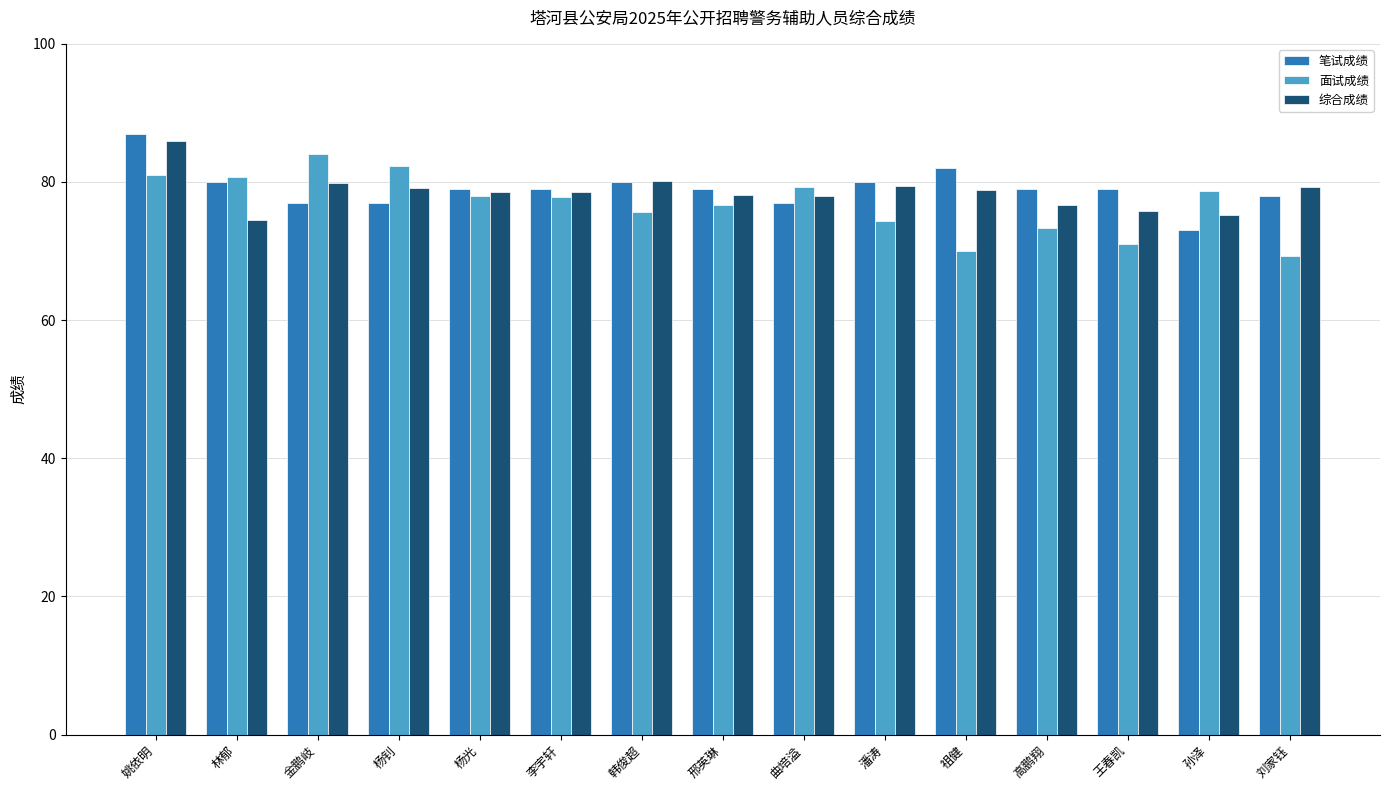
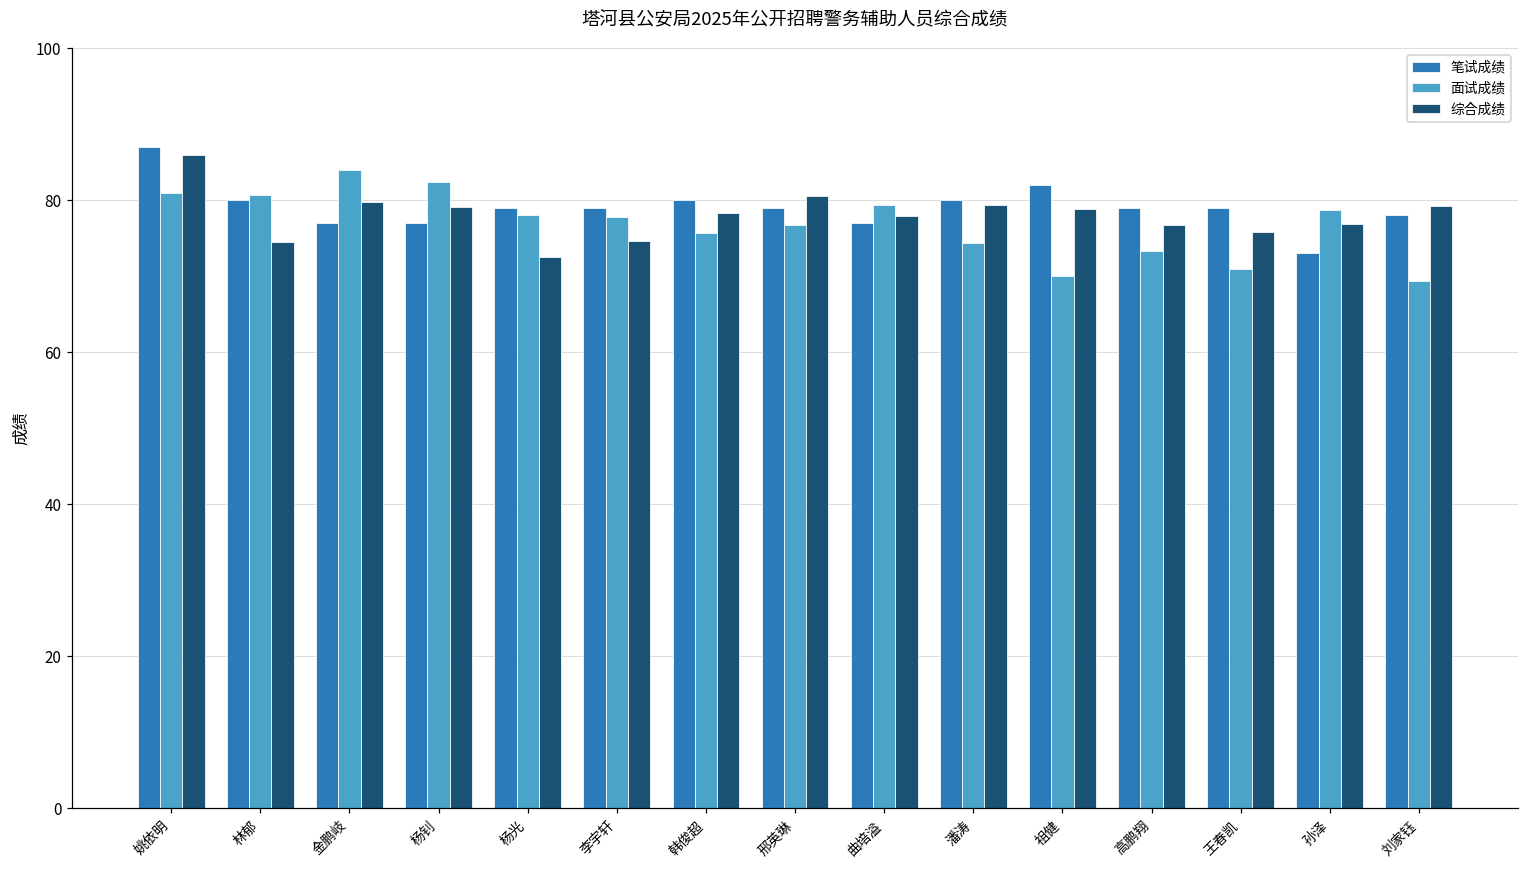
  {
    "综合成绩": {
      "姚依明": 86,
      "林郁": 74,
      "金鹏岐": 80,
      "杨钊": 79,
-     "杨光": 79,
-     "李宇轩": 79,
-     "韩俊超": 80,
-     "邢英琳": 78,
+     "杨光": 73,
+     "李宇轩": 75,
+     "韩俊超": 78,
+     "邢英琳": 81,
      "曲培溢": 78,
      "潘涛": 79,
      "祖健": 79,
      "高鹏翔": 77,
      "王春凯": 76,
-     "孙泽": 75,
+     "孙泽": 77,
      "刘家钰": 79
    }
  }
